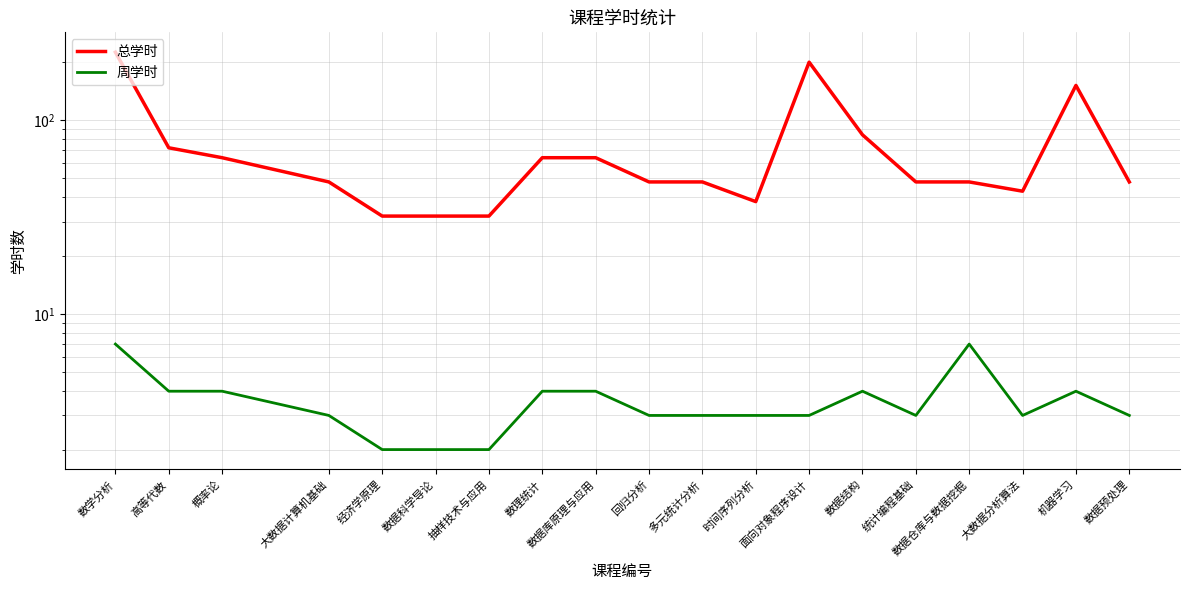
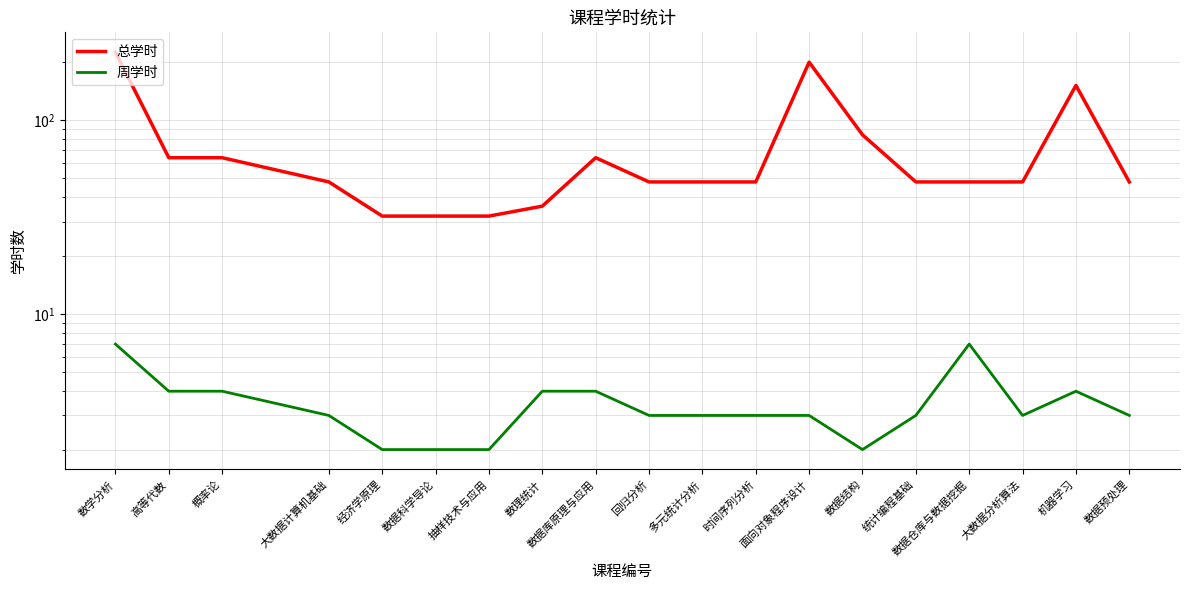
  {
    "总学时": {
-     "高等代数": 72,
+     "高等代数": 64,
      "概率论": 64,
      "大数据计算机基础": 48,
      "经济学原理": 32,
      "数据科学导论": 32,
      "抽样技术与应用": 32,
-     "数理统计": 64,
+     "数理统计": 36,
      "数据库原理与应用": 64,
      "回归分析": 48,
      "多元统计分析": 48,
-     "时间序列分析": 38,
+     "时间序列分析": 48,
      "面向对象程序设计": 200,
      "数据结构": 84,
      "统计编程基础": 48,
      "数据仓库与数据挖掘": 48,
-     "大数据分析算法": 43,
+     "大数据分析算法": 48,
      "机器学习": 150,
      "数据预处理": 48
    },
    "周学时": {
      "数学分析": 7,
      "高等代数": 4,
      "概率论": 4,
      "大数据计算机基础": 3,
      "经济学原理": 2,
      "数据科学导论": 2,
      "抽样技术与应用": 2,
      "数理统计": 4,
      "数据库原理与应用": 4,
      "回归分析": 3,
      "多元统计分析": 3,
      "时间序列分析": 3,
      "面向对象程序设计": 3,
-     "数据结构": 4,
+     "数据结构": 2,
      "统计编程基础": 3,
      "数据仓库与数据挖掘": 7,
      "大数据分析算法": 3,
      "机器学习": 4,
      "数据预处理": 3
    }
  }
